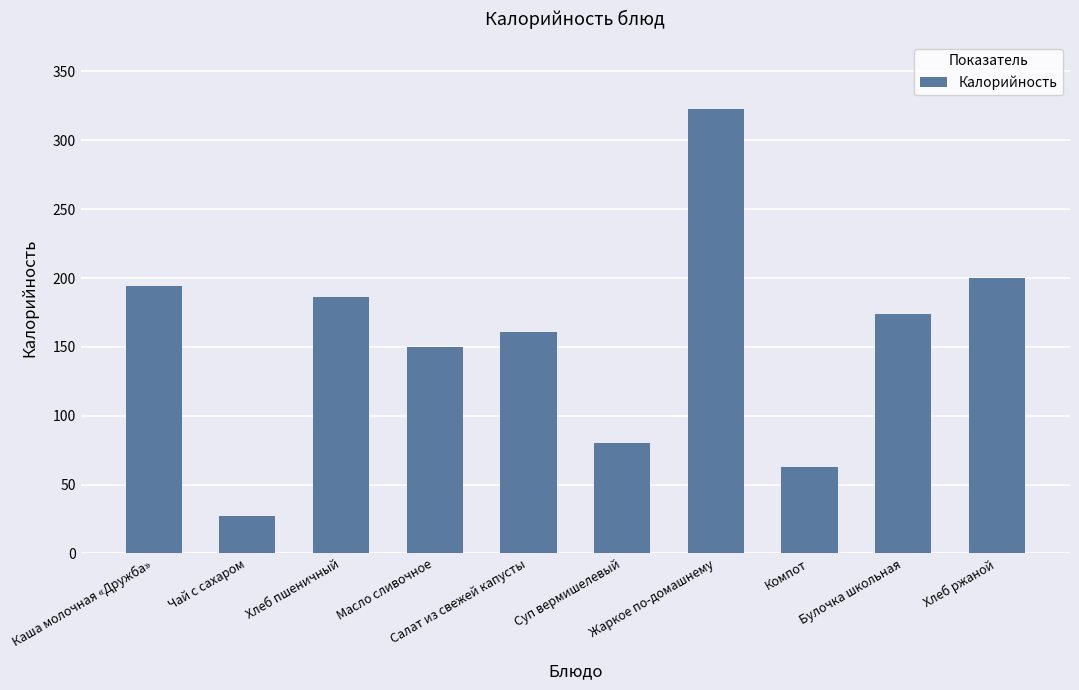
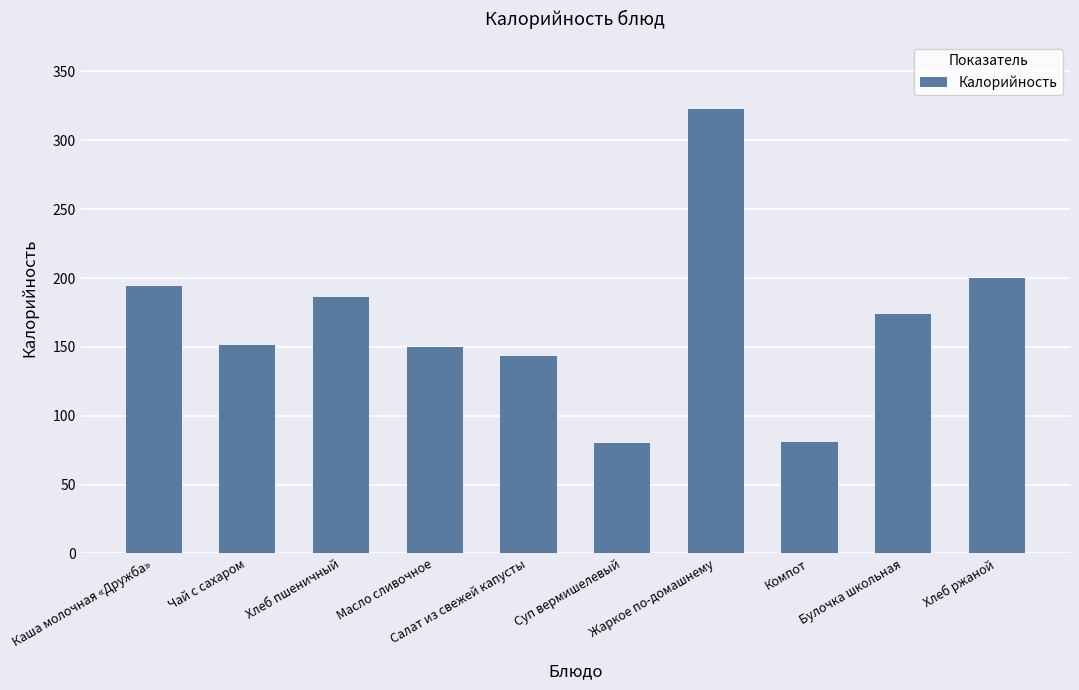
  {
    "Каша молочная «Дружба»": 194,
-   "Чай с сахаром": 27,
+   "Чай с сахаром": 152,
    "Хлеб пшеничный": 186,
    "Масло сливочное": 150,
-   "Салат из свежей капусты": 161,
+   "Салат из свежей капусты": 143,
    "Суп вермишелевый": 80,
    "Жаркое по-домашнему": 323,
-   "Компот": 63,
+   "Компот": 81,
    "Булочка школьная": 174,
    "Хлеб ржаной": 200
  }
